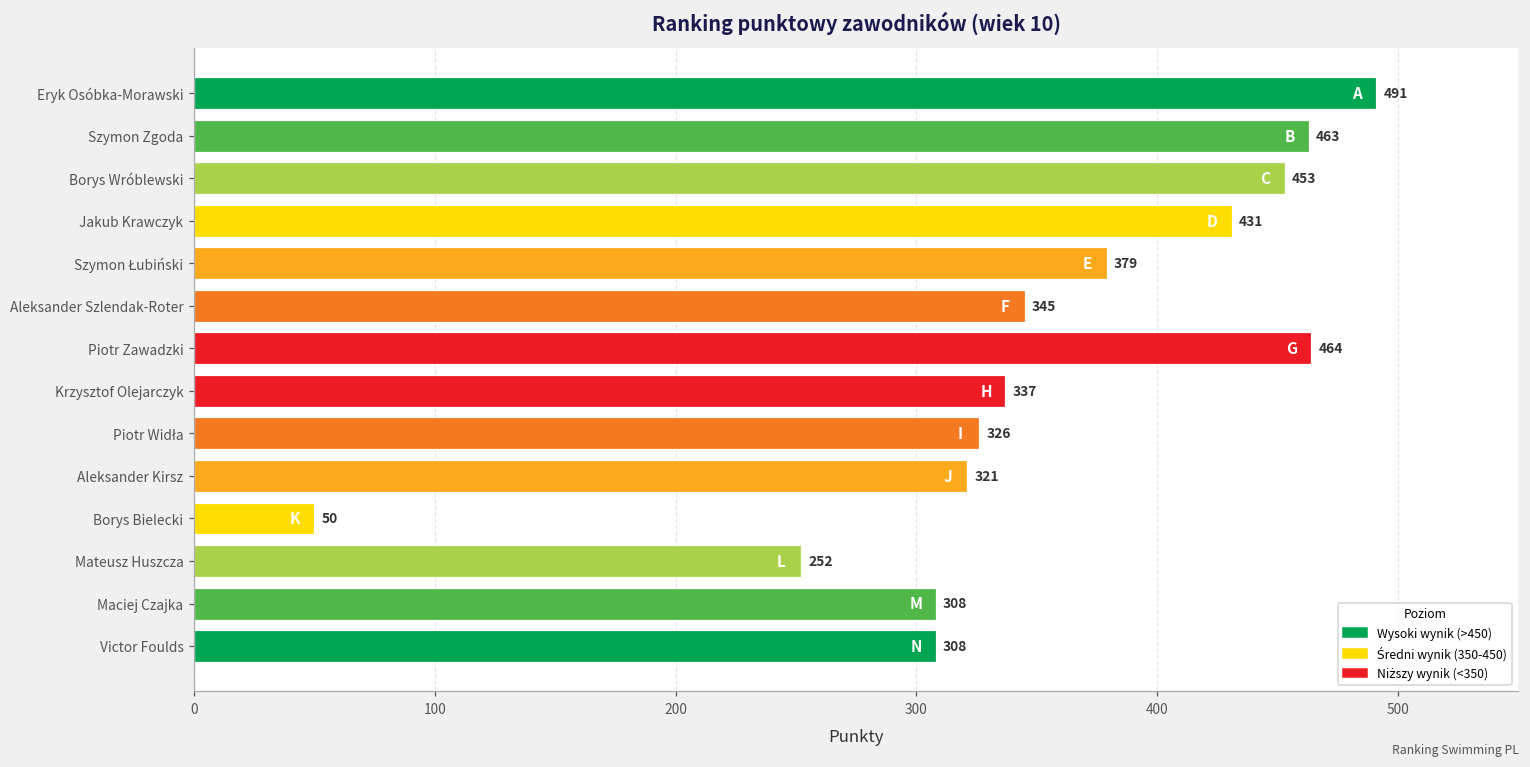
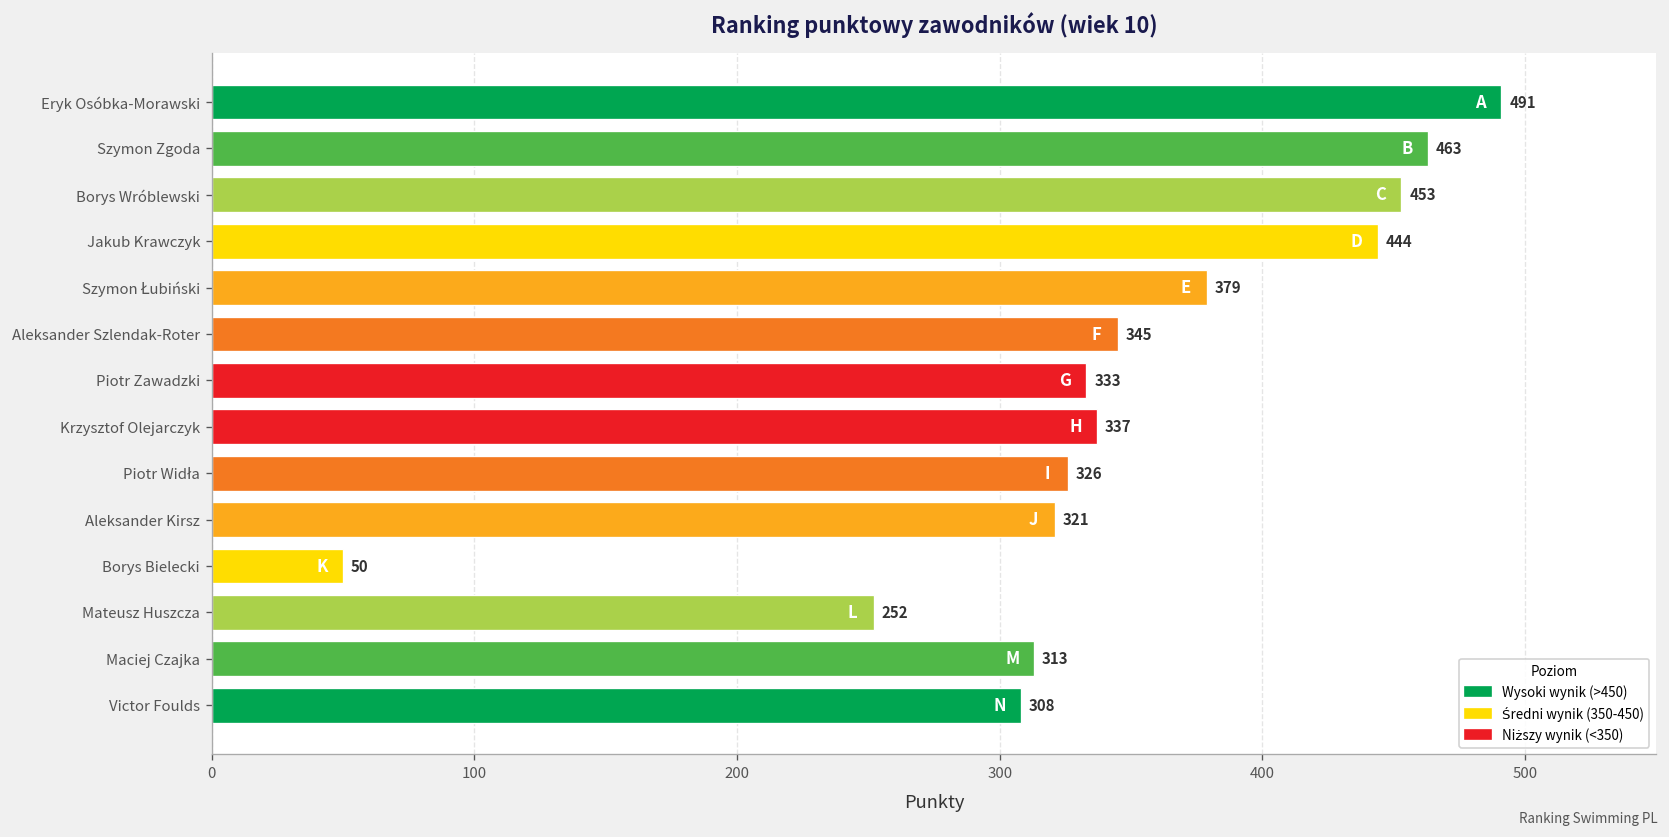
  {
    "Eryk Osóbka-Morawski": 491,
    "Szymon Zgoda": 463,
    "Borys Wróblewski": 453,
-   "Jakub Krawczyk": 431,
+   "Jakub Krawczyk": 444,
    "Szymon Łubiński": 379,
    "Aleksander Szlendak-Roter": 345,
-   "Piotr Zawadzki": 464,
+   "Piotr Zawadzki": 333,
    "Krzysztof Olejarczyk": 337,
    "Piotr Widła": 326,
    "Aleksander Kirsz": 321,
    "Borys Bielecki": 50,
    "Mateusz Huszcza": 252,
-   "Maciej Czajka": 308,
+   "Maciej Czajka": 313,
    "Victor Foulds": 308
  }
